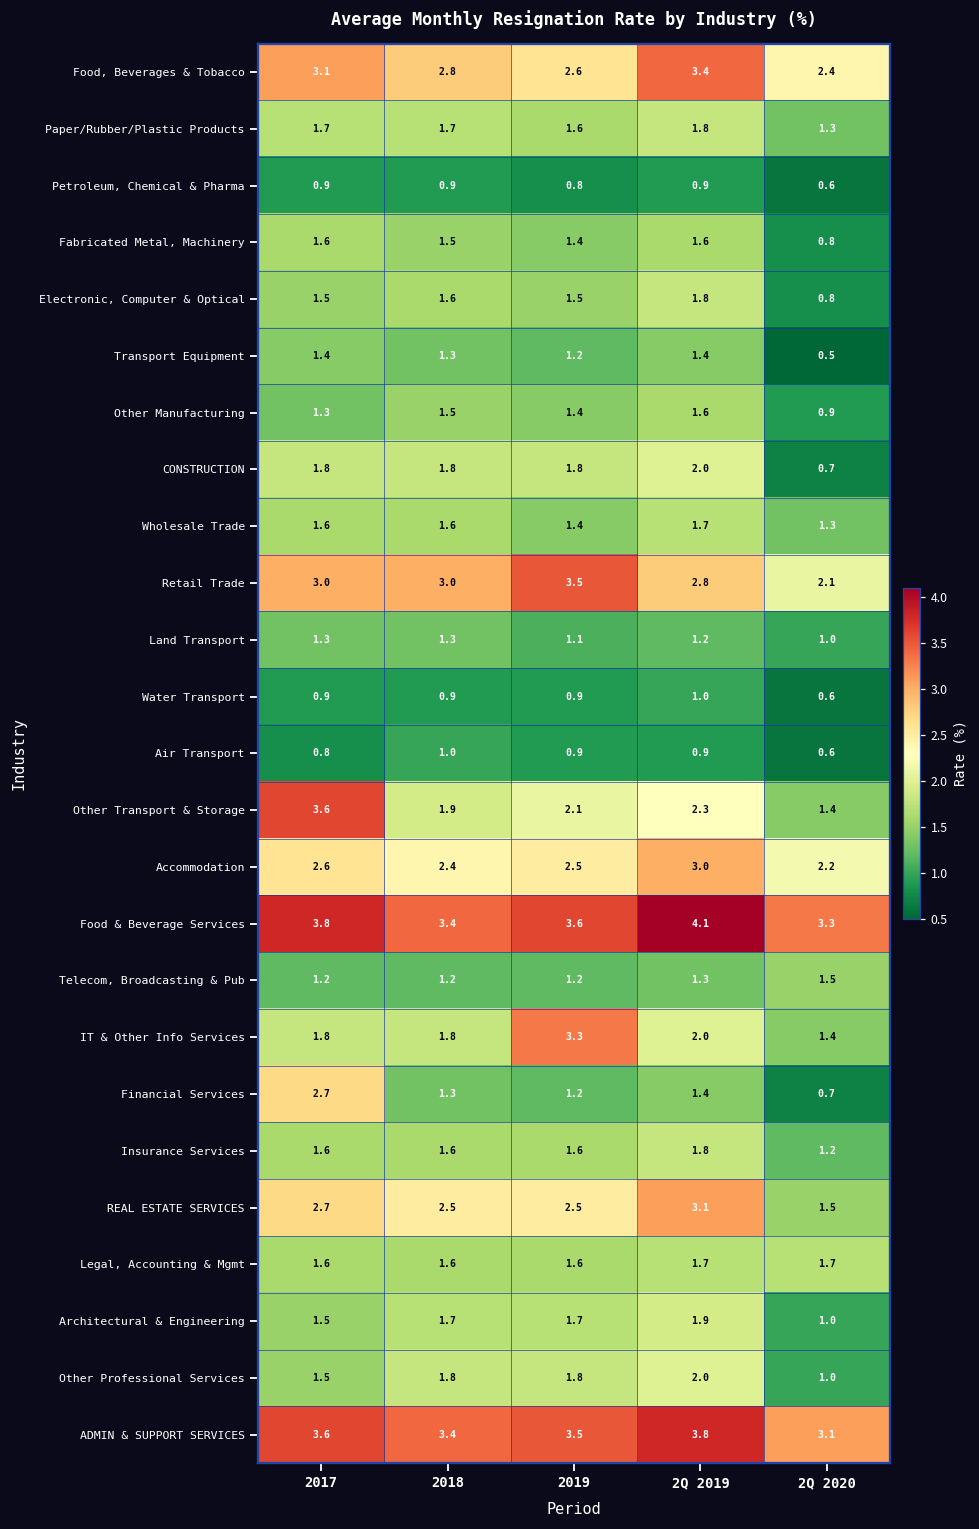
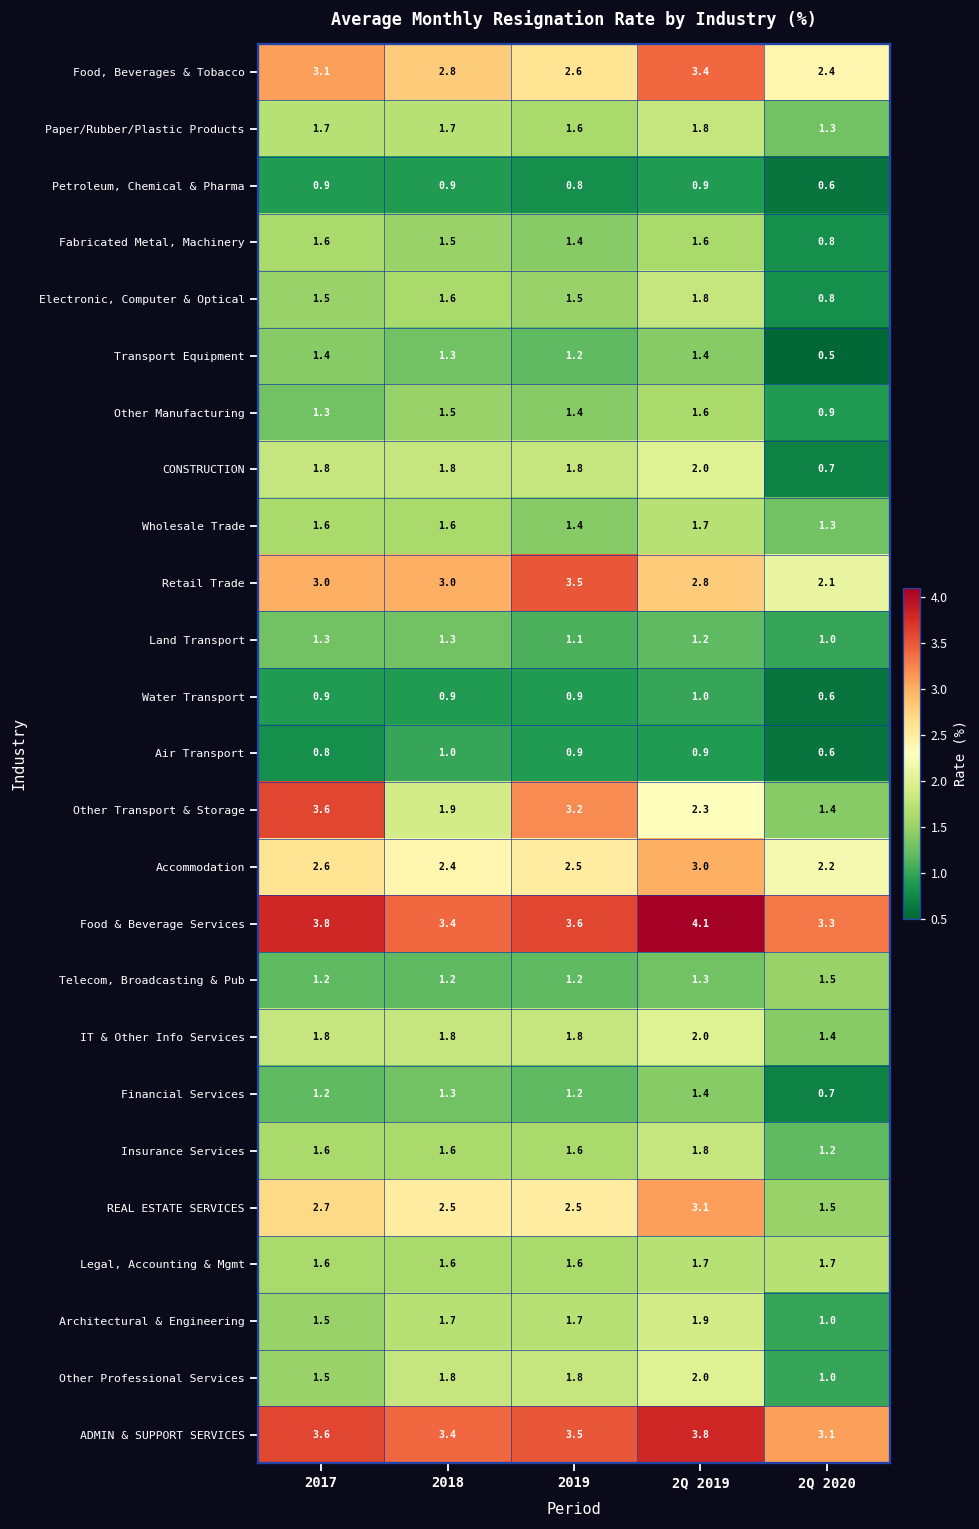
  {
    "Food, Beverages & Tobacco": {
      "2017": 3.1,
      "2018": 2.8,
      "2019": 2.6,
      "2Q 2019": 3.4,
      "2Q 2020": 2.4
    },
    "Paper/Rubber/Plastic Products": {
      "2017": 1.7,
      "2018": 1.7,
      "2019": 1.6,
      "2Q 2019": 1.8,
      "2Q 2020": 1.3
    },
    "Petroleum, Chemical & Pharma": {
      "2017": 0.9,
      "2018": 0.9,
      "2019": 0.8,
      "2Q 2019": 0.9,
      "2Q 2020": 0.6
    },
    "Fabricated Metal, Machinery": {
      "2017": 1.6,
      "2018": 1.5,
      "2019": 1.4,
      "2Q 2019": 1.6,
      "2Q 2020": 0.8
    },
    "Electronic, Computer & Optical": {
      "2017": 1.5,
      "2018": 1.6,
      "2019": 1.5,
      "2Q 2019": 1.8,
      "2Q 2020": 0.8
    },
    "Transport Equipment": {
      "2017": 1.4,
      "2018": 1.3,
      "2019": 1.2,
      "2Q 2019": 1.4,
      "2Q 2020": 0.5
    },
    "Other Manufacturing": {
      "2017": 1.3,
      "2018": 1.5,
      "2019": 1.4,
      "2Q 2019": 1.6,
      "2Q 2020": 0.9
    },
    "CONSTRUCTION": {
      "2017": 1.8,
      "2018": 1.8,
      "2019": 1.8,
      "2Q 2019": 2.0,
      "2Q 2020": 0.7
    },
    "Wholesale Trade": {
      "2017": 1.6,
      "2018": 1.6,
      "2019": 1.4,
      "2Q 2019": 1.7,
      "2Q 2020": 1.3
    },
    "Retail Trade": {
      "2017": 3.0,
      "2018": 3.0,
      "2019": 3.5,
      "2Q 2019": 2.8,
      "2Q 2020": 2.1
    },
    "Land Transport": {
      "2017": 1.3,
      "2018": 1.3,
      "2019": 1.1,
      "2Q 2019": 1.2,
      "2Q 2020": 1.0
    },
    "Water Transport": {
      "2017": 0.9,
      "2018": 0.9,
      "2019": 0.9,
      "2Q 2019": 1.0,
      "2Q 2020": 0.6
    },
    "Air Transport": {
      "2017": 0.8,
      "2018": 1.0,
      "2019": 0.9,
      "2Q 2019": 0.9,
      "2Q 2020": 0.6
    },
    "Other Transport & Storage": {
      "2017": 3.6,
      "2018": 1.9,
-     "2019": 2.1,
+     "2019": 3.2,
      "2Q 2019": 2.3,
      "2Q 2020": 1.4
    },
    "Accommodation": {
      "2017": 2.6,
      "2018": 2.4,
      "2019": 2.5,
      "2Q 2019": 3.0,
      "2Q 2020": 2.2
    },
    "Food & Beverage Services": {
      "2017": 3.8,
      "2018": 3.4,
      "2019": 3.6,
      "2Q 2019": 4.1,
      "2Q 2020": 3.3
    },
    "Telecom, Broadcasting & Pub": {
      "2017": 1.2,
      "2018": 1.2,
      "2019": 1.2,
      "2Q 2019": 1.3,
      "2Q 2020": 1.5
    },
    "IT & Other Info Services": {
      "2017": 1.8,
      "2018": 1.8,
-     "2019": 3.3,
+     "2019": 1.8,
      "2Q 2019": 2.0,
      "2Q 2020": 1.4
    },
    "Financial Services": {
-     "2017": 2.7,
+     "2017": 1.2,
      "2018": 1.3,
      "2019": 1.2,
      "2Q 2019": 1.4,
      "2Q 2020": 0.7
    },
    "Insurance Services": {
      "2017": 1.6,
      "2018": 1.6,
      "2019": 1.6,
      "2Q 2019": 1.8,
      "2Q 2020": 1.2
    },
    "REAL ESTATE SERVICES": {
      "2017": 2.7,
      "2018": 2.5,
      "2019": 2.5,
      "2Q 2019": 3.1,
      "2Q 2020": 1.5
    },
    "Legal, Accounting & Mgmt": {
      "2017": 1.6,
      "2018": 1.6,
      "2019": 1.6,
      "2Q 2019": 1.7,
      "2Q 2020": 1.7
    },
    "Architectural & Engineering": {
      "2017": 1.5,
      "2018": 1.7,
      "2019": 1.7,
      "2Q 2019": 1.9,
      "2Q 2020": 1.0
    },
    "Other Professional Services": {
      "2017": 1.5,
      "2018": 1.8,
      "2019": 1.8,
      "2Q 2019": 2.0,
      "2Q 2020": 1.0
    },
    "ADMIN & SUPPORT SERVICES": {
      "2017": 3.6,
      "2018": 3.4,
      "2019": 3.5,
      "2Q 2019": 3.8,
      "2Q 2020": 3.1
    }
  }
